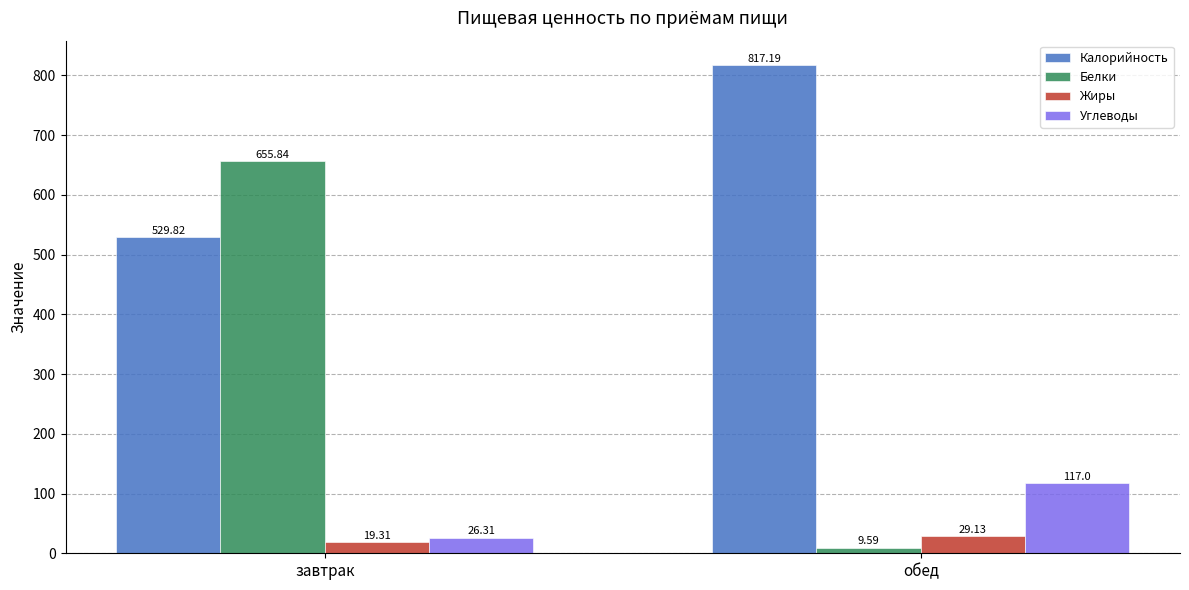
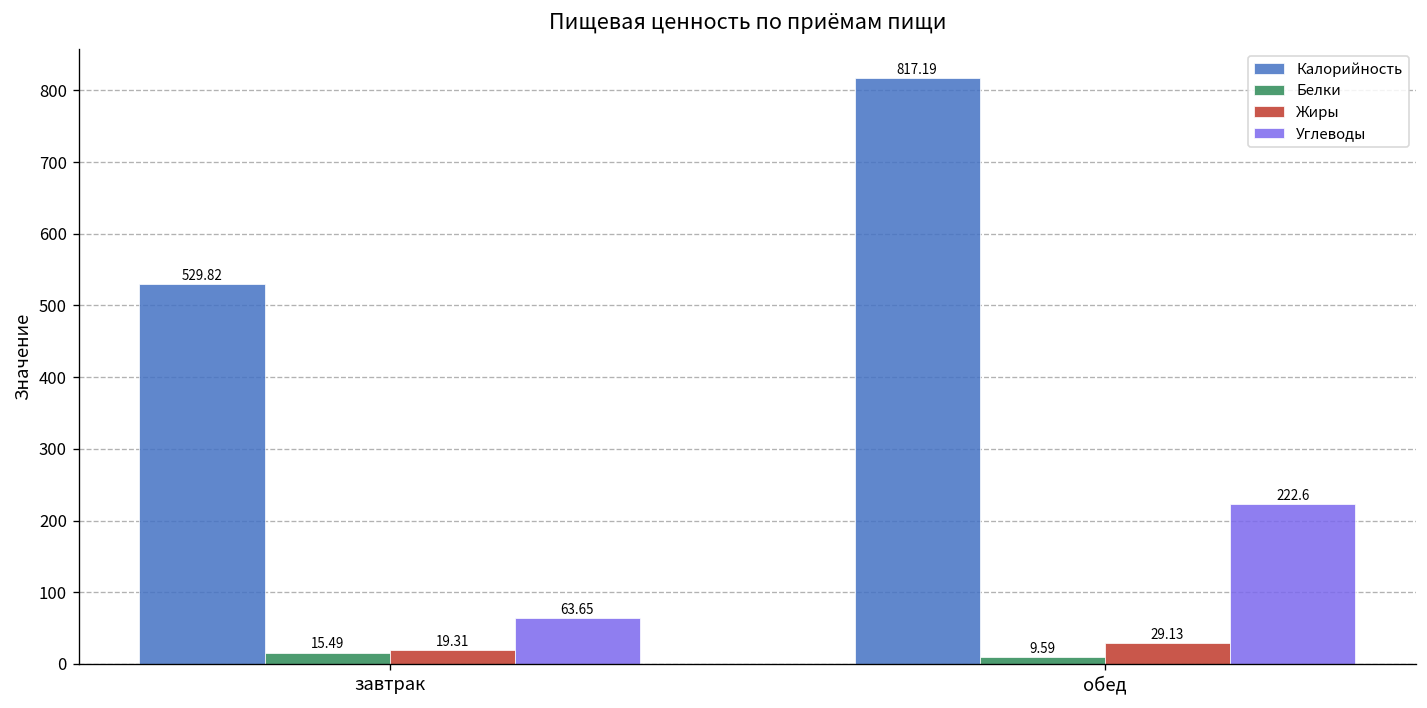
  {
    "Калорийность": {
      "завтрак": 529.82,
      "обед": 817.19
    },
    "Белки": {
-     "завтрак": 655.84,
+     "завтрак": 15.49,
      "обед": 9.59
    },
    "Жиры": {
      "завтрак": 19.31,
      "обед": 29.13
    },
    "Углеводы": {
-     "завтрак": 26.31,
-     "обед": 117.0
+     "завтрак": 63.65,
+     "обед": 222.6
    }
  }
